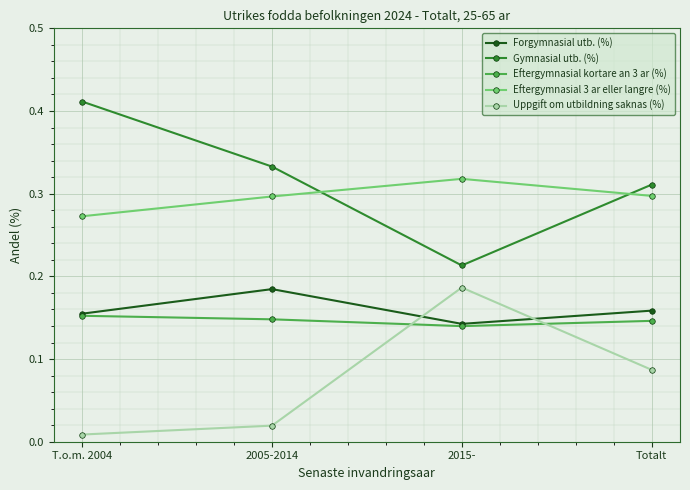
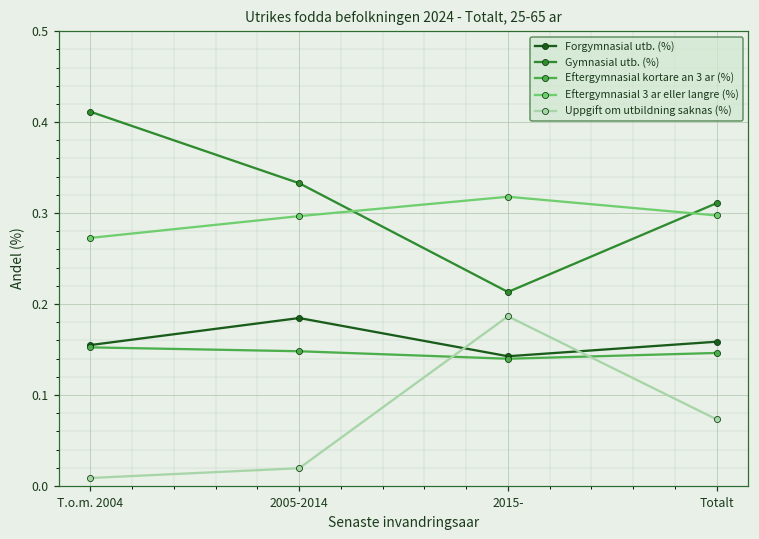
  {
    "Uppgift om utbildning saknas (%)": {
      "T.o.m. 2004": 0.01,
      "2005-2014": 0.02,
      "2015-": 0.19,
-     "Totalt": 0.09
+     "Totalt": 0.07
    }
  }
